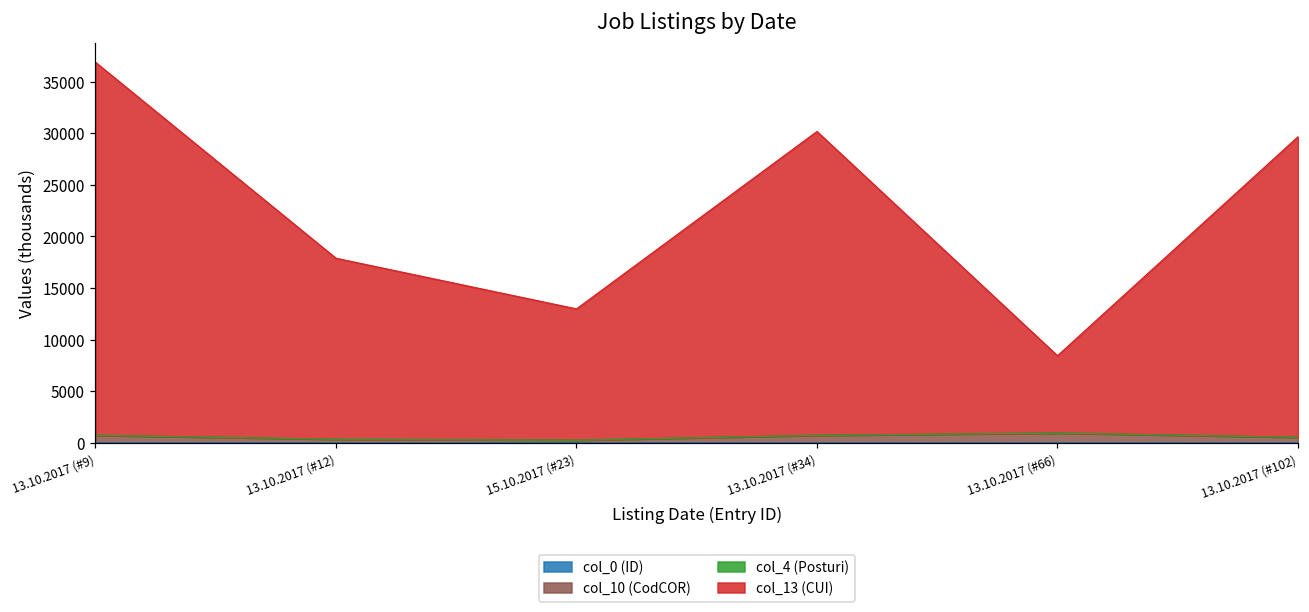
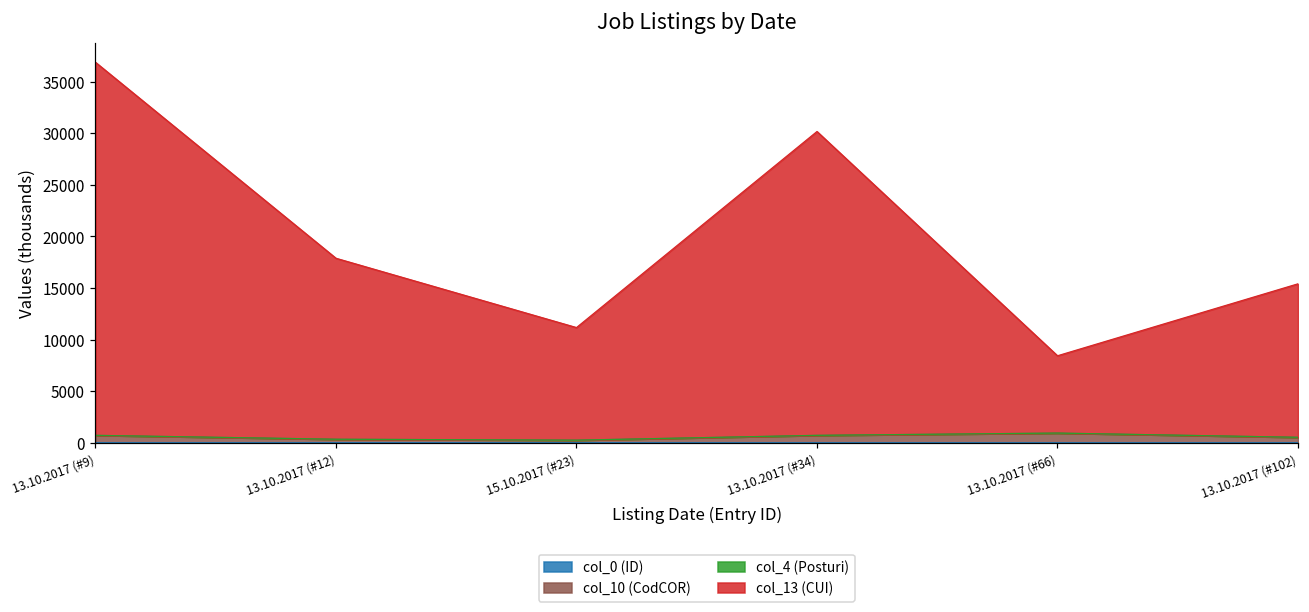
  {
    "col_0 (ID)": {
      "13.10.2017 (#9)": 0,
      "13.10.2017 (#12)": 0,
      "13.10.2017 (#34)": 0,
      "13.10.2017 (#66)": 0,
      "13.10.2017 (#102)": 0
    },
    "col_4 (Posturi)": {
      "13.10.2017 (#9)": 1000,
      "13.10.2017 (#12)": 0,
      "13.10.2017 (#34)": 1000,
      "13.10.2017 (#66)": 1000,
      "13.10.2017 (#102)": 1000
    },
    "col_13 (CUI)": {
      "13.10.2017 (#9)": 36000,
      "13.10.2017 (#12)": 18000,
-     "15.10.2017 (#23)": 13000,
+     "15.10.2017 (#23)": 11000,
      "13.10.2017 (#34)": 29000,
      "13.10.2017 (#66)": 7000,
-     "13.10.2017 (#102)": 29000
+     "13.10.2017 (#102)": 15000
    }
  }
